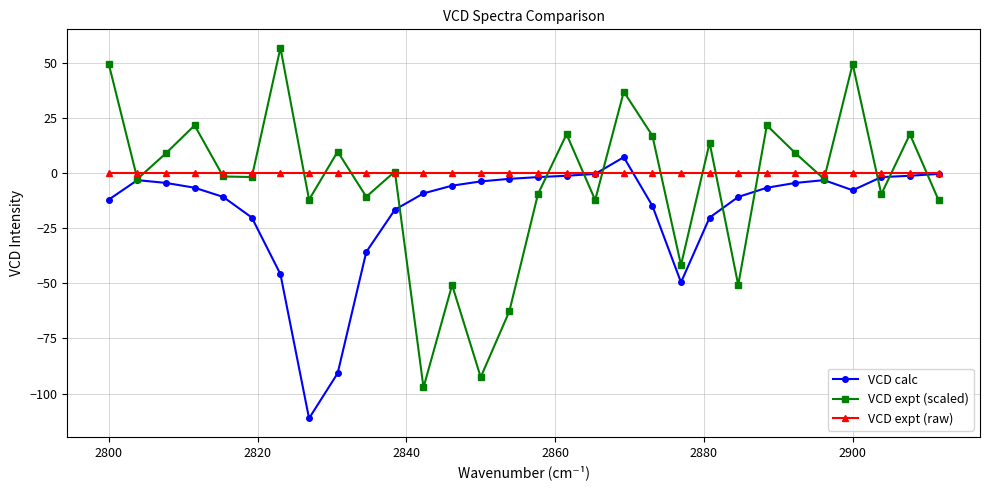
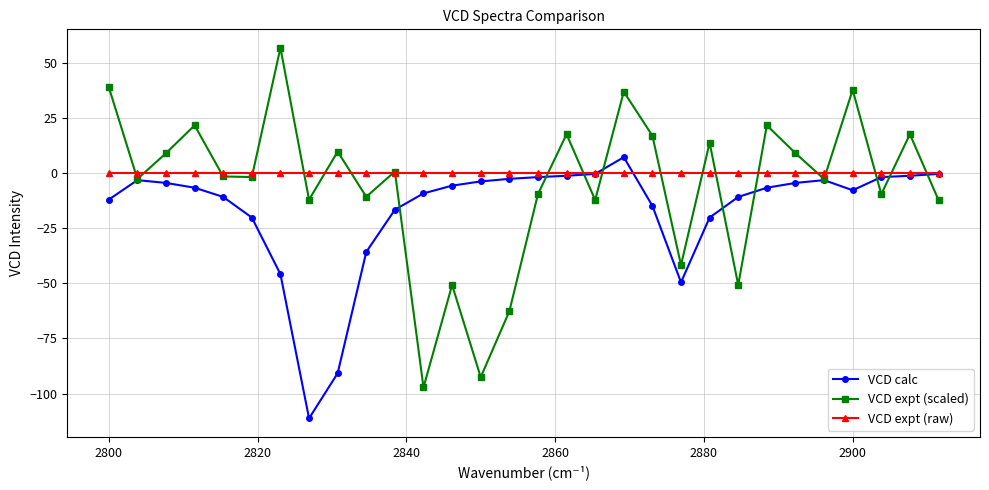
  {
    "VCD calc": {
      "2800": -12,
      "2900": -8
    },
    "VCD expt (scaled)": {
-     "2800": 50,
-     "2900": 50
+     "2800": 39,
+     "2900": 38
    },
    "VCD expt (raw)": {
      "2800": 0,
      "2900": 0
    }
  }
